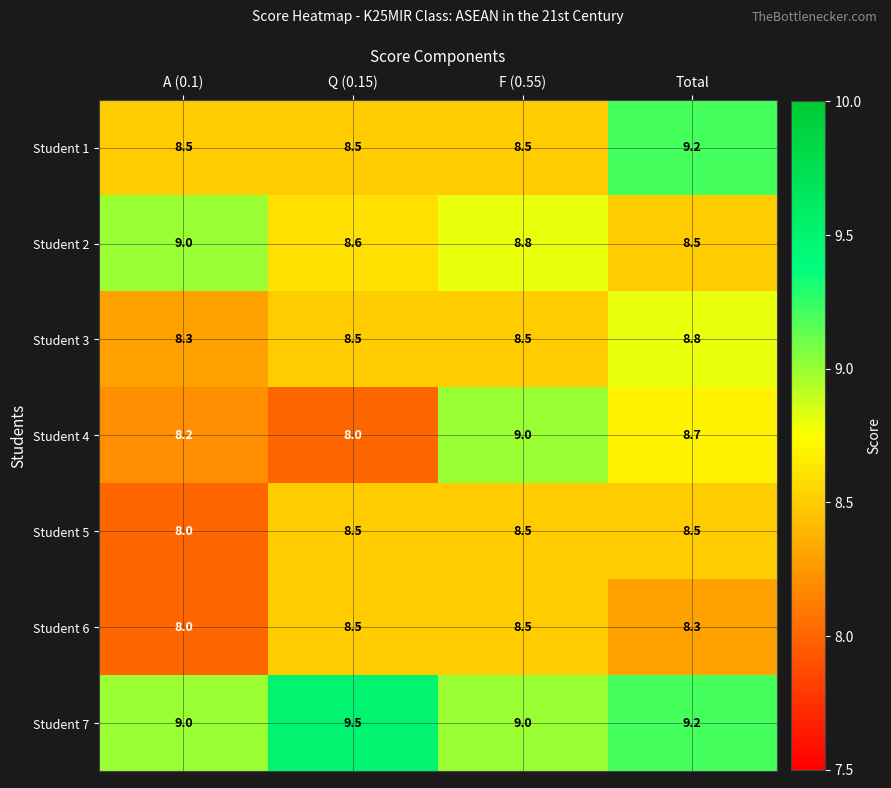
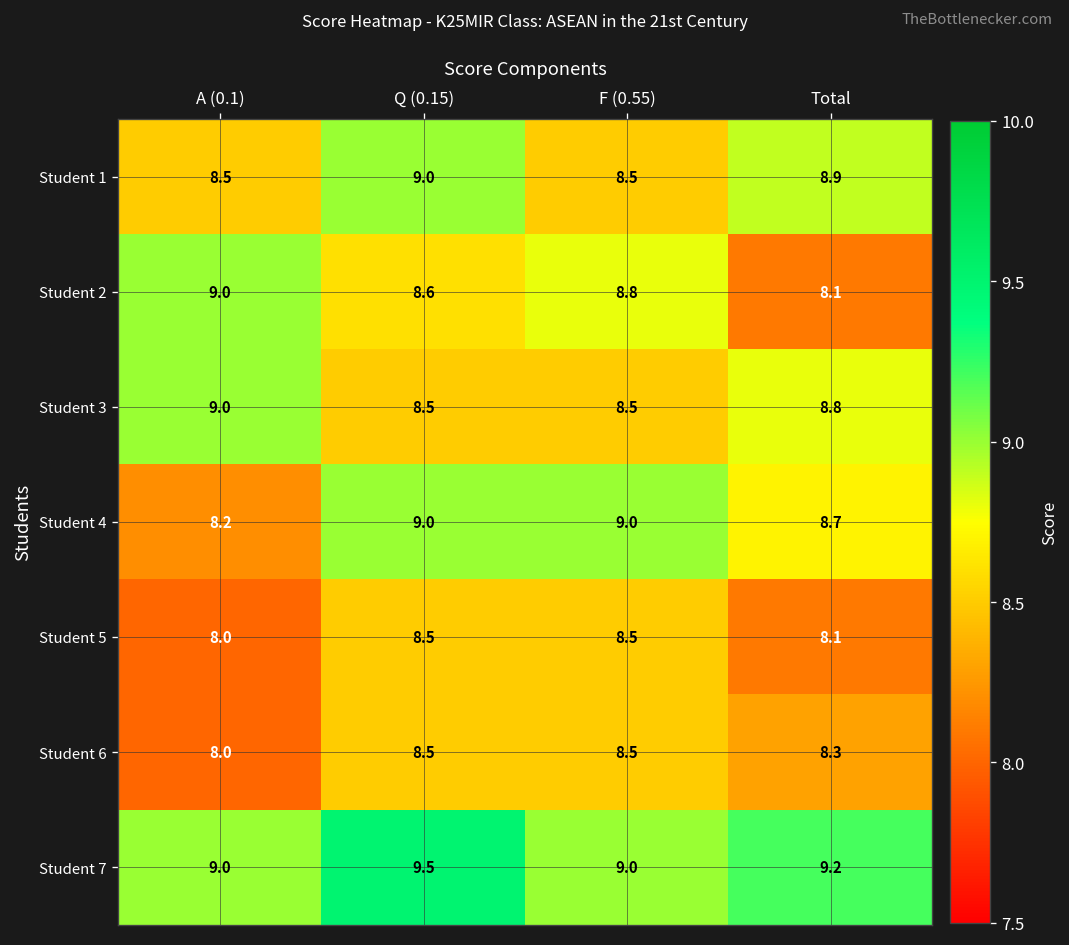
  {
    "Student 1": {
      "A (0.1)": 8.5,
-     "Q (0.15)": 8.5,
+     "Q (0.15)": 9.0,
      "F (0.55)": 8.5,
-     "Total": 9.2
+     "Total": 8.9
    },
    "Student 2": {
      "A (0.1)": 9.0,
      "Q (0.15)": 8.6,
      "F (0.55)": 8.8,
-     "Total": 8.5
+     "Total": 8.1
    },
    "Student 3": {
-     "A (0.1)": 8.3,
+     "A (0.1)": 9.0,
      "Q (0.15)": 8.5,
      "F (0.55)": 8.5,
      "Total": 8.8
    },
    "Student 4": {
      "A (0.1)": 8.2,
-     "Q (0.15)": 8.0,
+     "Q (0.15)": 9.0,
      "F (0.55)": 9.0,
      "Total": 8.7
    },
    "Student 5": {
      "A (0.1)": 8.0,
      "Q (0.15)": 8.5,
      "F (0.55)": 8.5,
-     "Total": 8.5
+     "Total": 8.1
    },
    "Student 6": {
      "A (0.1)": 8.0,
      "Q (0.15)": 8.5,
      "F (0.55)": 8.5,
      "Total": 8.3
    },
    "Student 7": {
      "A (0.1)": 9.0,
      "Q (0.15)": 9.5,
      "F (0.55)": 9.0,
      "Total": 9.2
    }
  }
